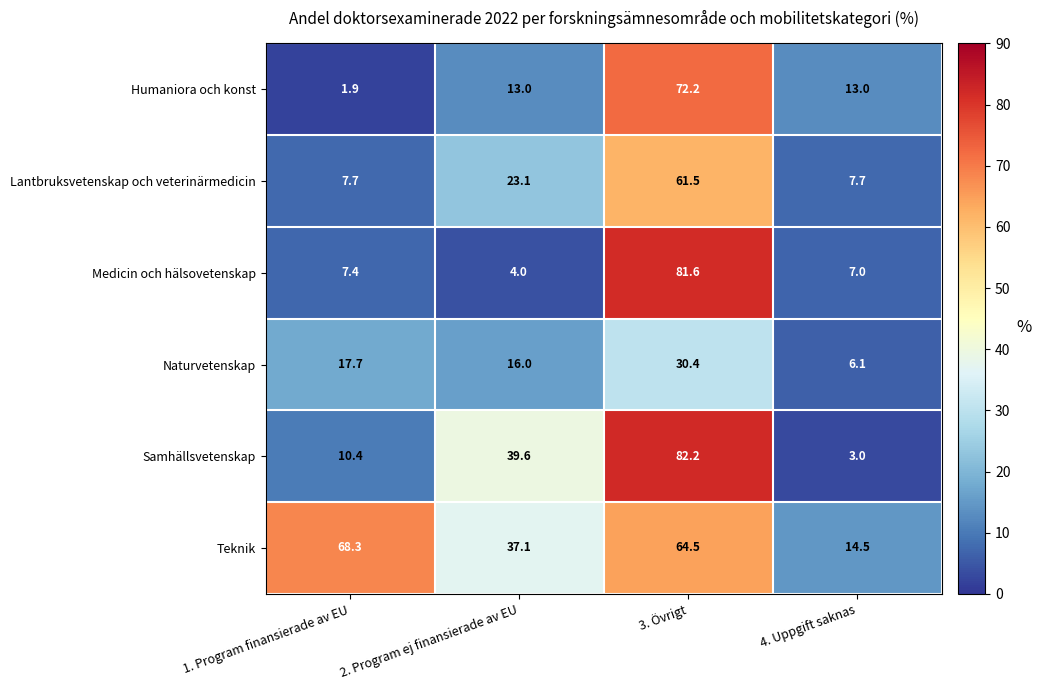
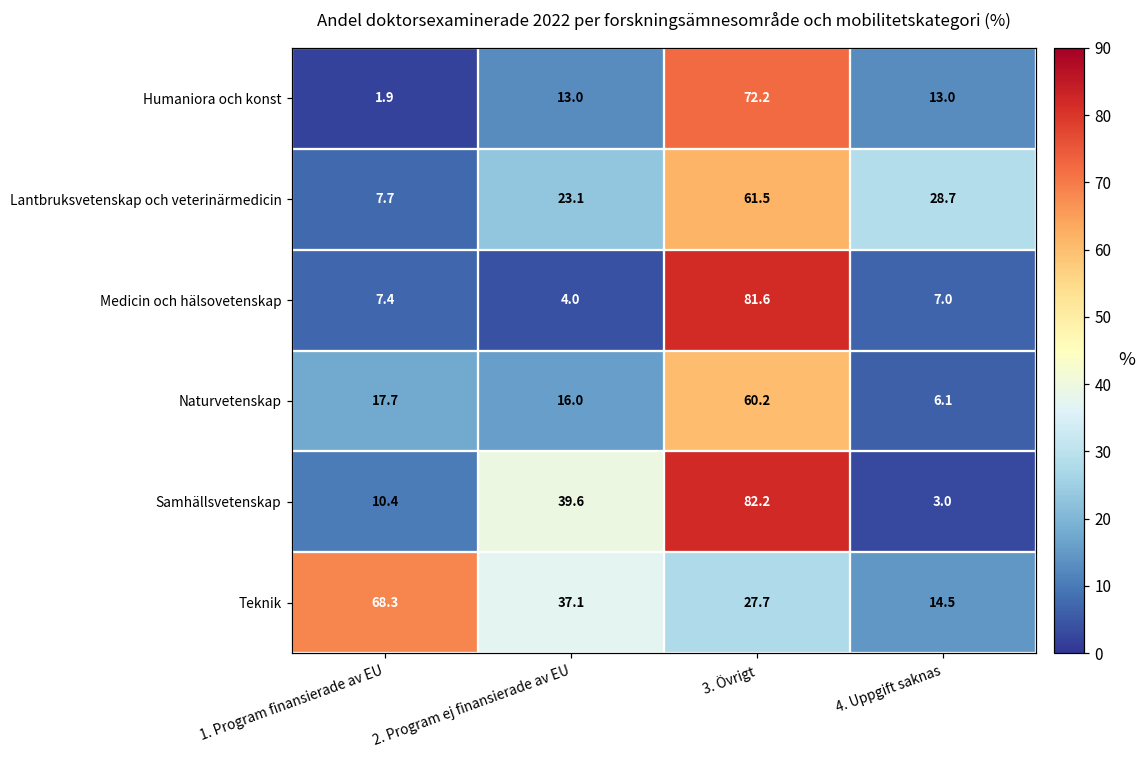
  {
    "Humaniora och konst": {
      "1. Program finansierade av EU": 1.9,
      "2. Program ej finansierade av EU": 13.0,
      "3. Övrigt": 72.2,
      "4. Uppgift saknas": 13.0
    },
    "Lantbruksvetenskap och veterinärmedicin": {
      "1. Program finansierade av EU": 7.7,
      "2. Program ej finansierade av EU": 23.1,
      "3. Övrigt": 61.5,
-     "4. Uppgift saknas": 7.7
+     "4. Uppgift saknas": 28.7
    },
    "Medicin och hälsovetenskap": {
      "1. Program finansierade av EU": 7.4,
      "2. Program ej finansierade av EU": 4.0,
      "3. Övrigt": 81.6,
      "4. Uppgift saknas": 7.0
    },
    "Naturvetenskap": {
      "1. Program finansierade av EU": 17.7,
      "2. Program ej finansierade av EU": 16.0,
-     "3. Övrigt": 30.4,
+     "3. Övrigt": 60.2,
      "4. Uppgift saknas": 6.1
    },
    "Samhällsvetenskap": {
      "1. Program finansierade av EU": 10.4,
      "2. Program ej finansierade av EU": 39.6,
      "3. Övrigt": 82.2,
      "4. Uppgift saknas": 3.0
    },
    "Teknik": {
      "1. Program finansierade av EU": 68.3,
      "2. Program ej finansierade av EU": 37.1,
-     "3. Övrigt": 64.5,
+     "3. Övrigt": 27.7,
      "4. Uppgift saknas": 14.5
    }
  }
